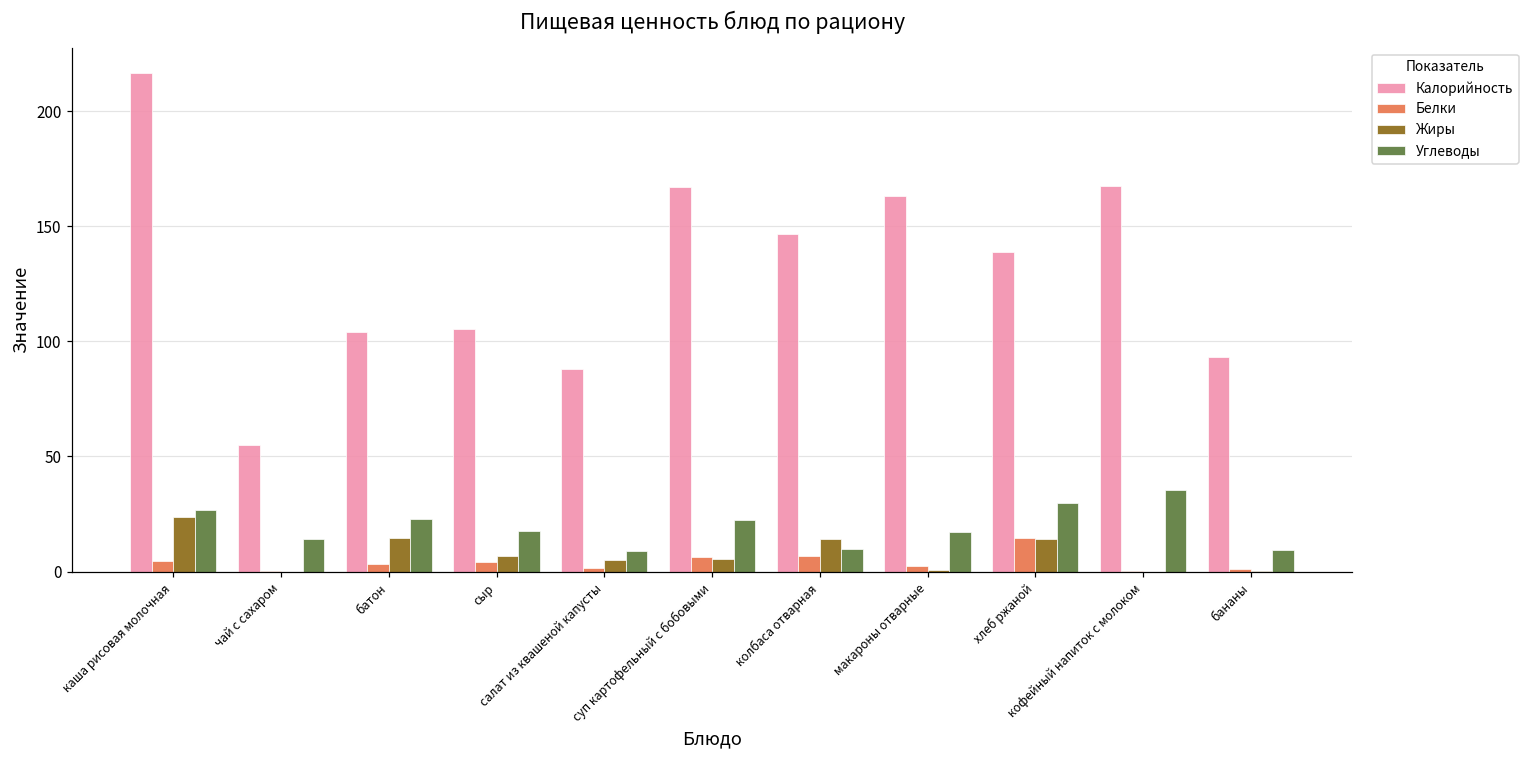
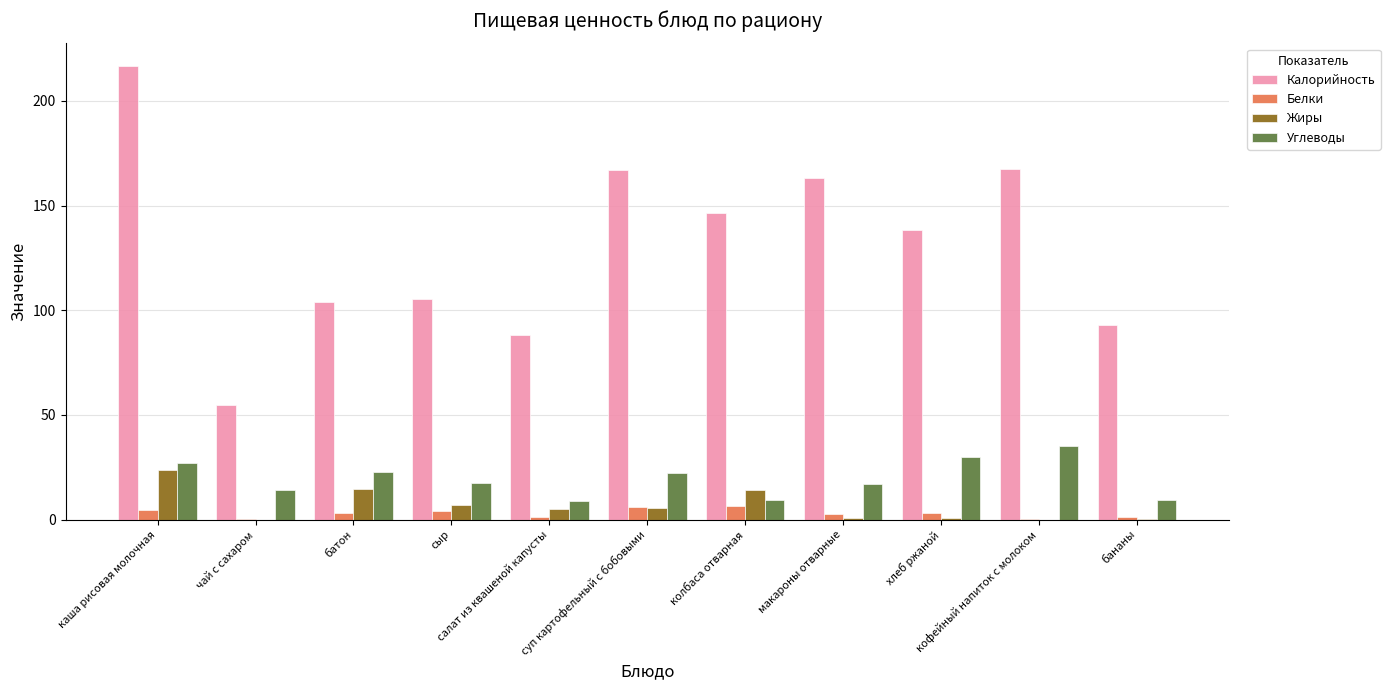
  {
    "Калорийность": {
      "каша рисовая молочная": 217,
      "чай с сахаром": 55,
      "батон": 104,
      "сыр": 105,
      "салат из квашеной капусты": 88,
      "суп картофельный с бобовыми": 167,
      "колбаса отварная": 147,
      "макароны отварные": 163,
      "хлеб ржаной": 139,
      "кофейный напиток с молоком": 167,
      "бананы": 93
    },
    "Белки": {
      "каша рисовая молочная": 4,
      "батон": 3,
      "сыр": 4,
      "салат из квашеной капусты": 1,
      "суп картофельный с бобовыми": 6,
      "колбаса отварная": 7,
      "макароны отварные": 3,
-     "хлеб ржаной": 15
+     "хлеб ржаной": 3
    },
    "Жиры": {
      "каша рисовая молочная": 24,
      "чай с сахаром": 0,
      "батон": 15,
      "сыр": 7,
      "салат из квашеной капусты": 5,
      "суп картофельный с бобовыми": 6,
      "колбаса отварная": 14,
-     "хлеб ржаной": 14,
+     "хлеб ржаной": 1,
      "кофейный напиток с молоком": 0
    },
    "Углеводы": {
      "каша рисовая молочная": 27,
      "чай с сахаром": 14,
      "батон": 23,
      "сыр": 18,
      "салат из квашеной капусты": 9,
      "суп картофельный с бобовыми": 22,
      "колбаса отварная": 10,
      "макароны отварные": 17,
      "хлеб ржаной": 30,
      "кофейный напиток с молоком": 35,
      "бананы": 9
    }
  }
